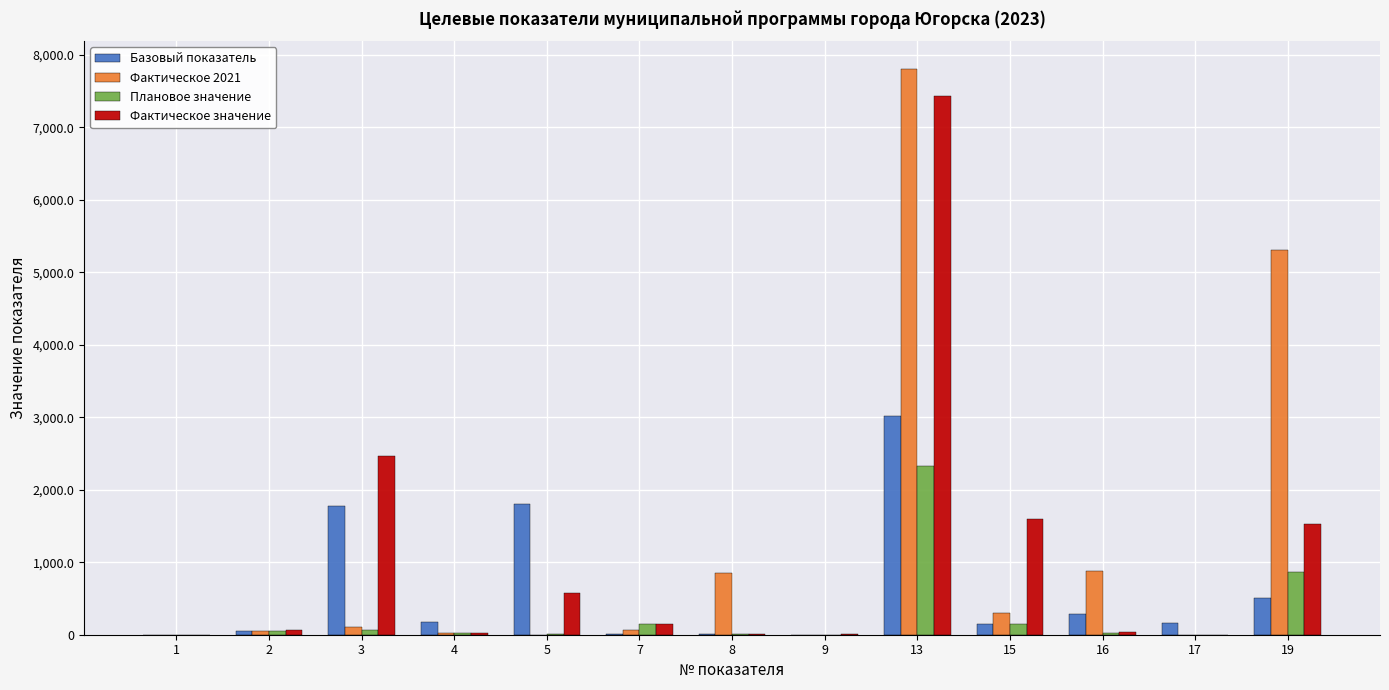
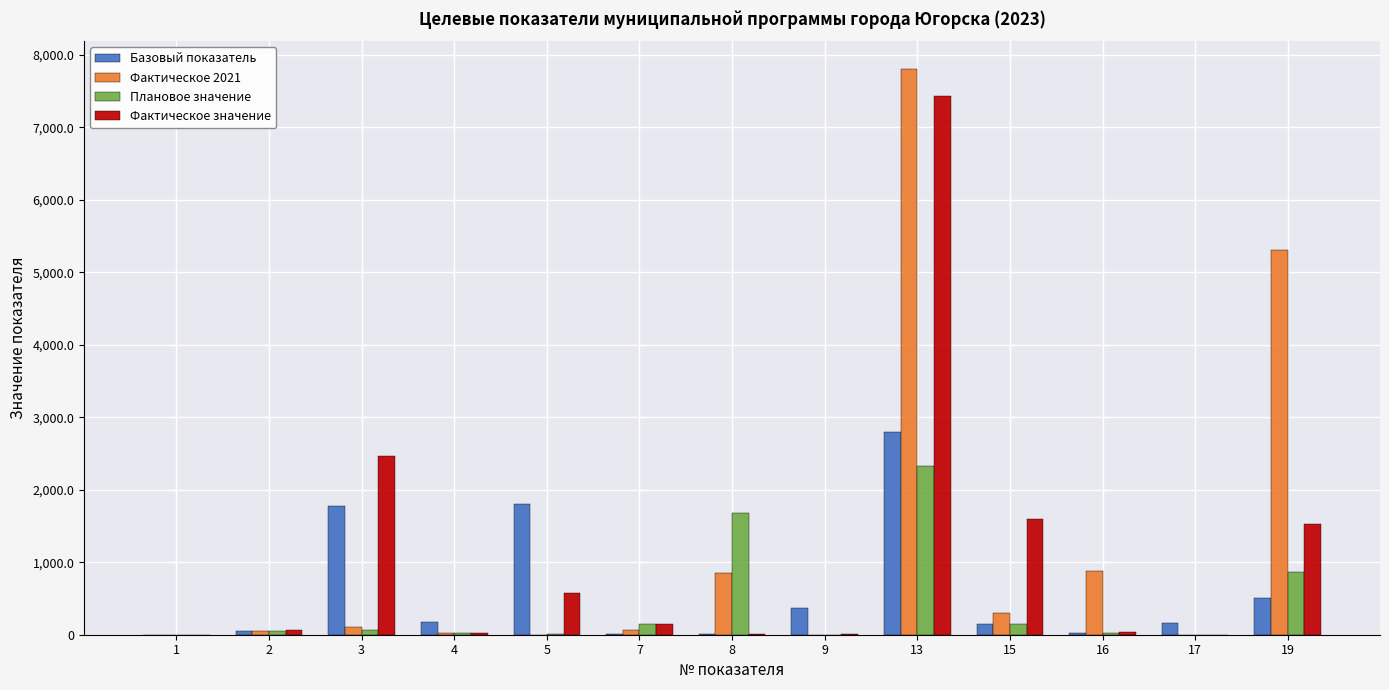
  {
    "Базовый показатель": {
      "2": "0",
      "3": "1,800",
      "4": "200",
      "5": "1,800",
-     "9": "0",
-     "13": "3,000",
+     "9": "400",
+     "13": "2,800",
      "15": "200",
-     "16": "300",
+     "16": "0",
      "17": "200",
      "19": "500"
    },
    "Фактическое 2021": {
      "2": "100",
      "3": "100",
      "5": "0",
      "7": "100",
      "8": "900",
      "9": "0",
      "13": "7,800",
      "15": "300",
      "16": "900",
      "19": "5,300"
    },
    "Плановое значение": {
      "2": "100",
      "3": "100",
      "7": "100",
-     "8": "0",
+     "8": "1,700",
      "13": "2,300",
      "15": "100",
      "19": "900"
    },
    "Фактическое значение": {
      "2": "100",
      "3": "2,500",
      "5": "600",
      "7": "100",
      "13": "7,400",
      "15": "1,600",
      "16": "0",
      "19": "1,500"
    }
  }
